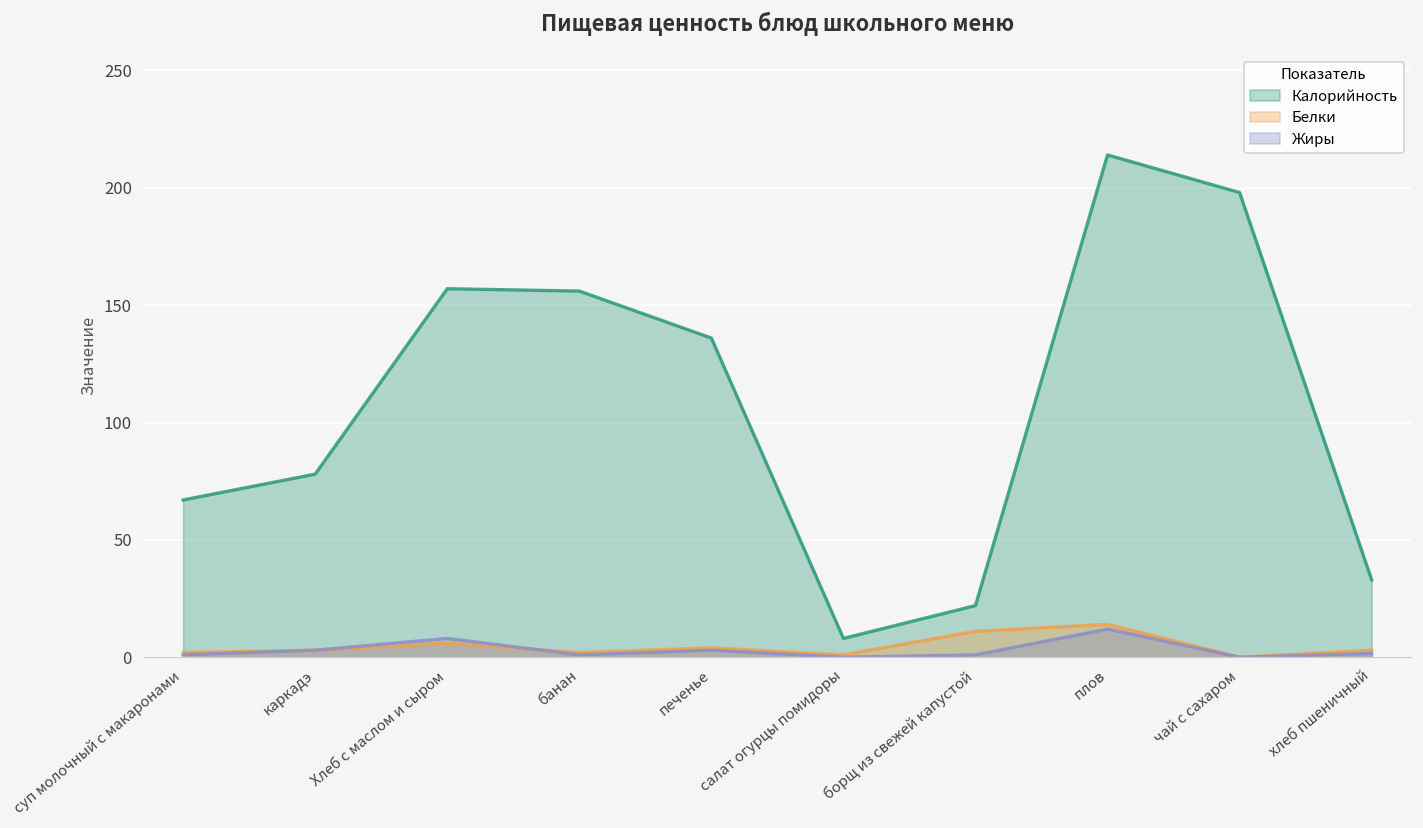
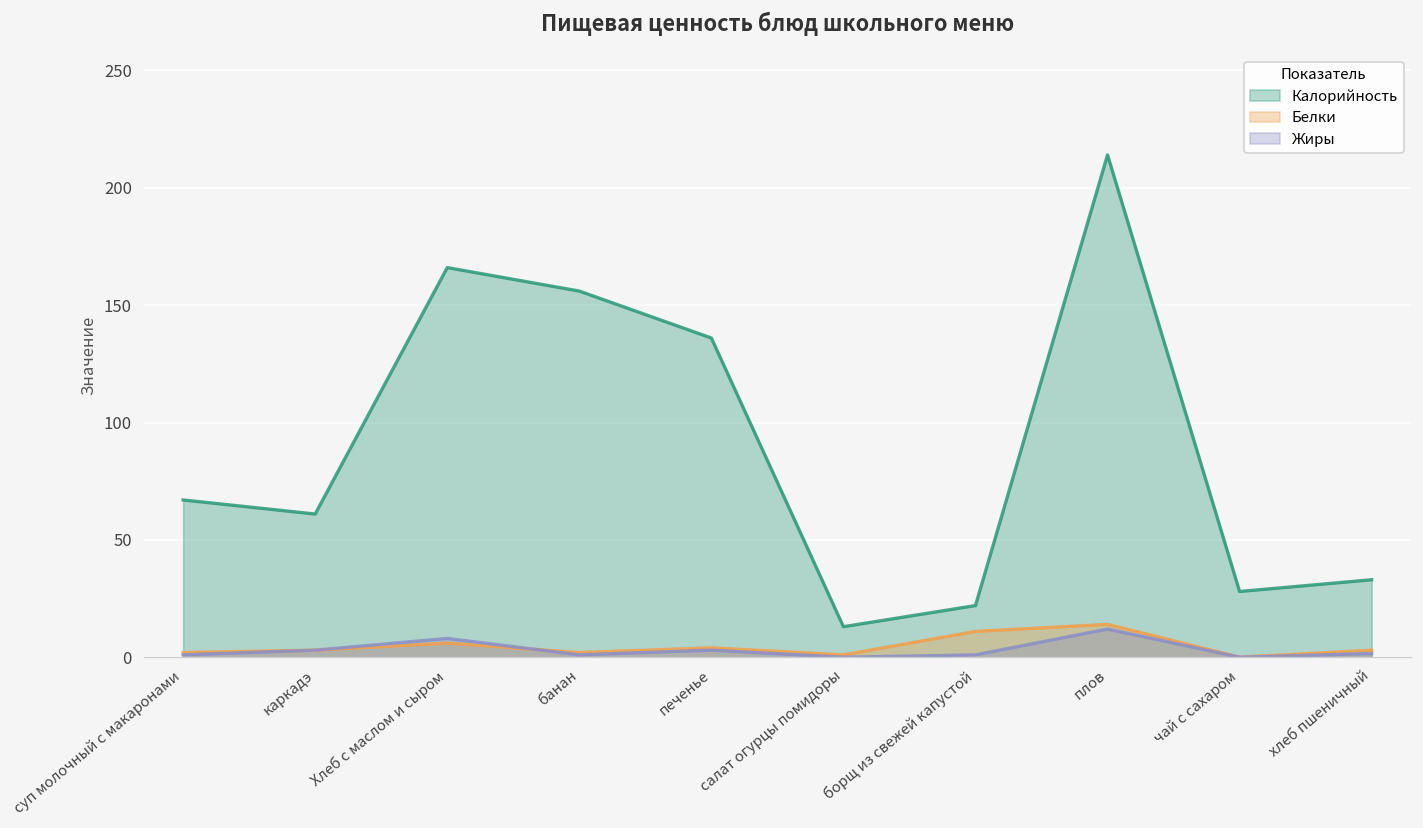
  {
    "Калорийность": {
      "суп молочный с макаронами": 67,
-     "каркадэ": 78,
-     "Хлеб с маслом и сыром": 157,
+     "каркадэ": 61,
+     "Хлеб с маслом и сыром": 166,
      "банан": 156,
      "печенье": 136,
-     "салат огурцы помидоры": 8,
+     "салат огурцы помидоры": 13,
      "борщ из свежей капустой": 22,
      "плов": 214,
-     "чай с сахаром": 198,
+     "чай с сахаром": 28,
      "хлеб пшеничный": 33
    },
    "Белки": {
      "Хлеб с маслом и сыром": 6,
      "борщ из свежей капустой": 11,
      "плов": 14,
      "хлеб пшеничный": 3
    },
    "Жиры": {
      "Хлеб с маслом и сыром": 8,
      "борщ из свежей капустой": 1,
      "плов": 12,
      "хлеб пшеничный": 2
    }
  }
